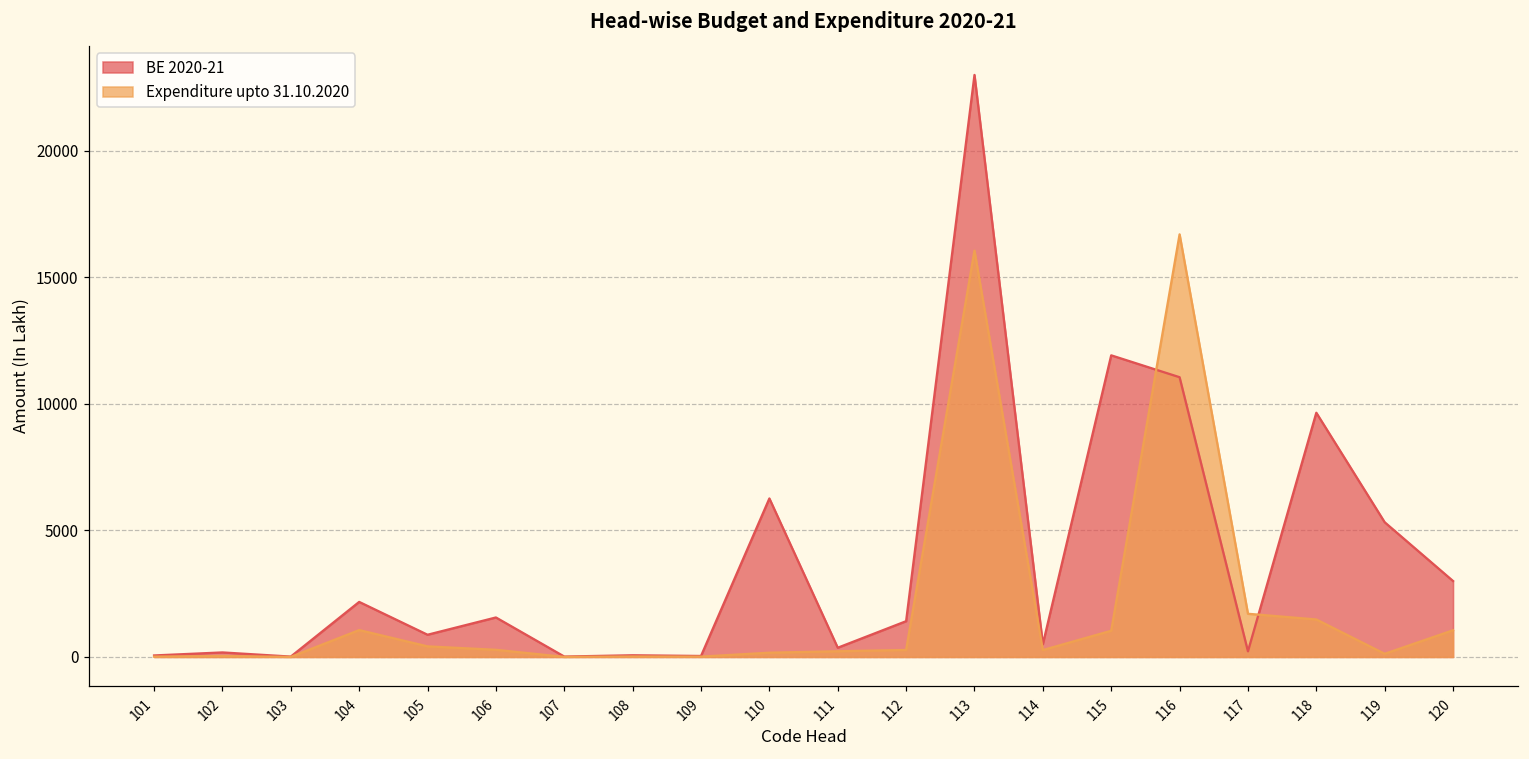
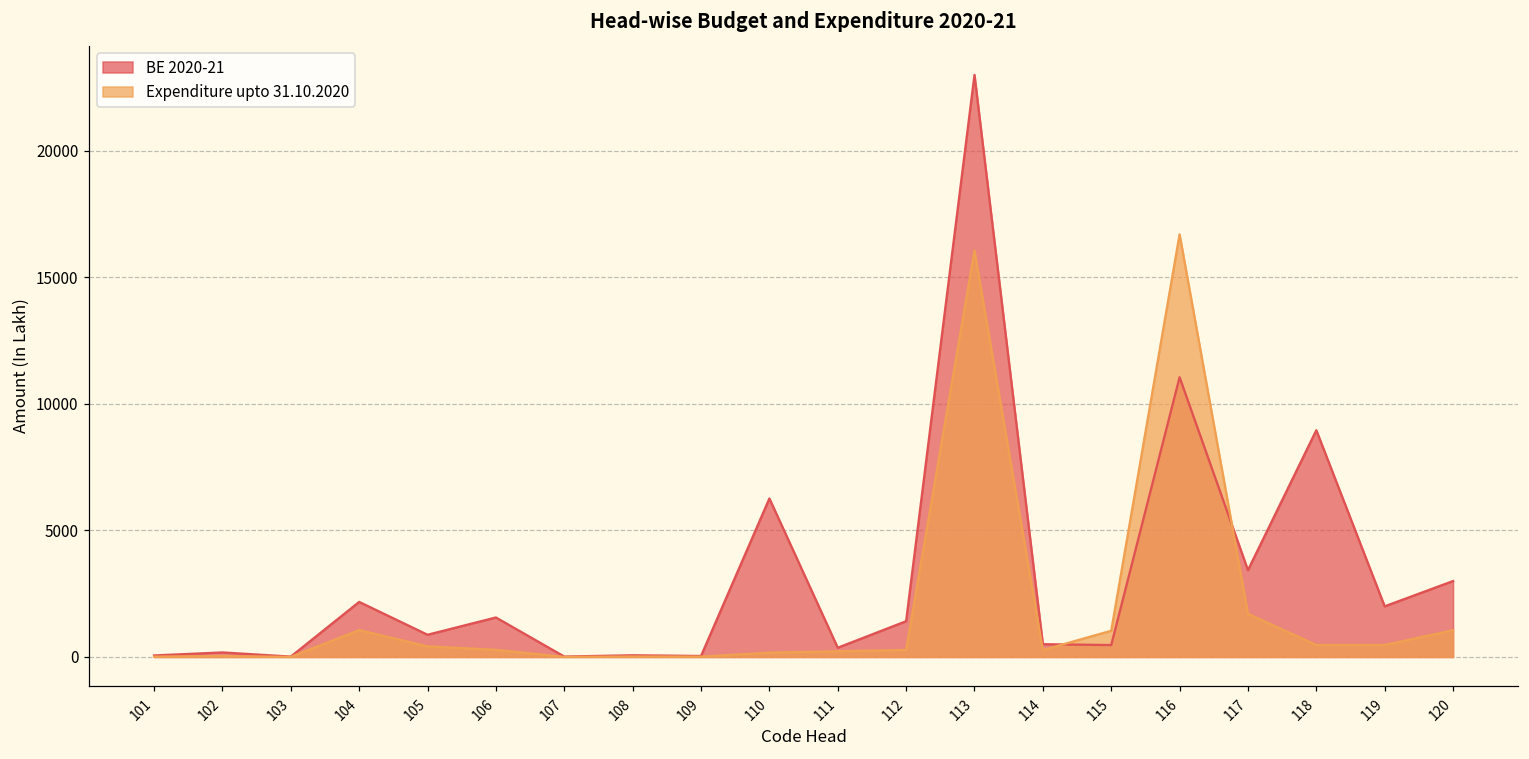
  {
    "BE 2020-21": {
      "102": 200,
      "104": 2200,
      "105": 900,
      "106": 1600,
      "110": 6300,
      "111": 400,
      "112": 1400,
      "113": 23000,
      "114": 500,
-     "115": 11900,
+     "115": 500,
      "116": 11100,
-     "117": 200,
-     "118": 9700,
-     "119": 5300,
+     "117": 3400,
+     "118": 9000,
+     "119": 2000,
      "120": 3000
    },
    "Expenditure upto 31.10.2020": {
      "102": 0,
      "104": 1100,
      "105": 400,
      "106": 300,
      "110": 200,
      "111": 200,
      "112": 300,
      "113": 16100,
      "114": 300,
      "115": 1000,
      "116": 16700,
      "117": 1700,
-     "118": 1500,
-     "119": 100,
+     "118": 500,
+     "119": 500,
      "120": 1100
    }
  }
